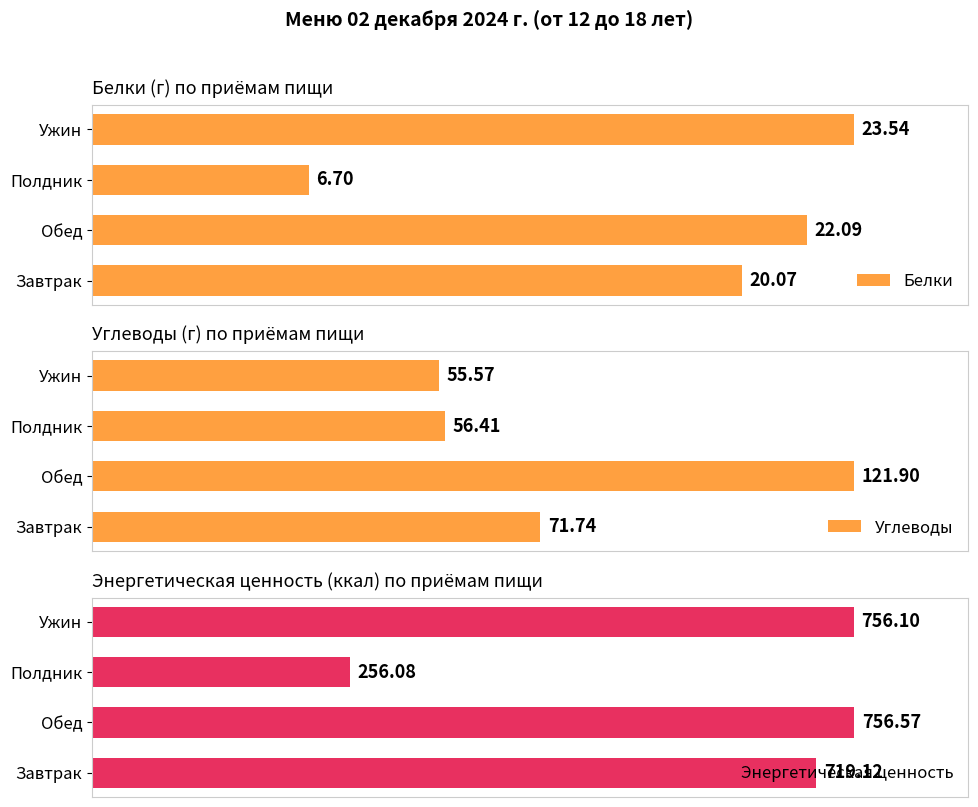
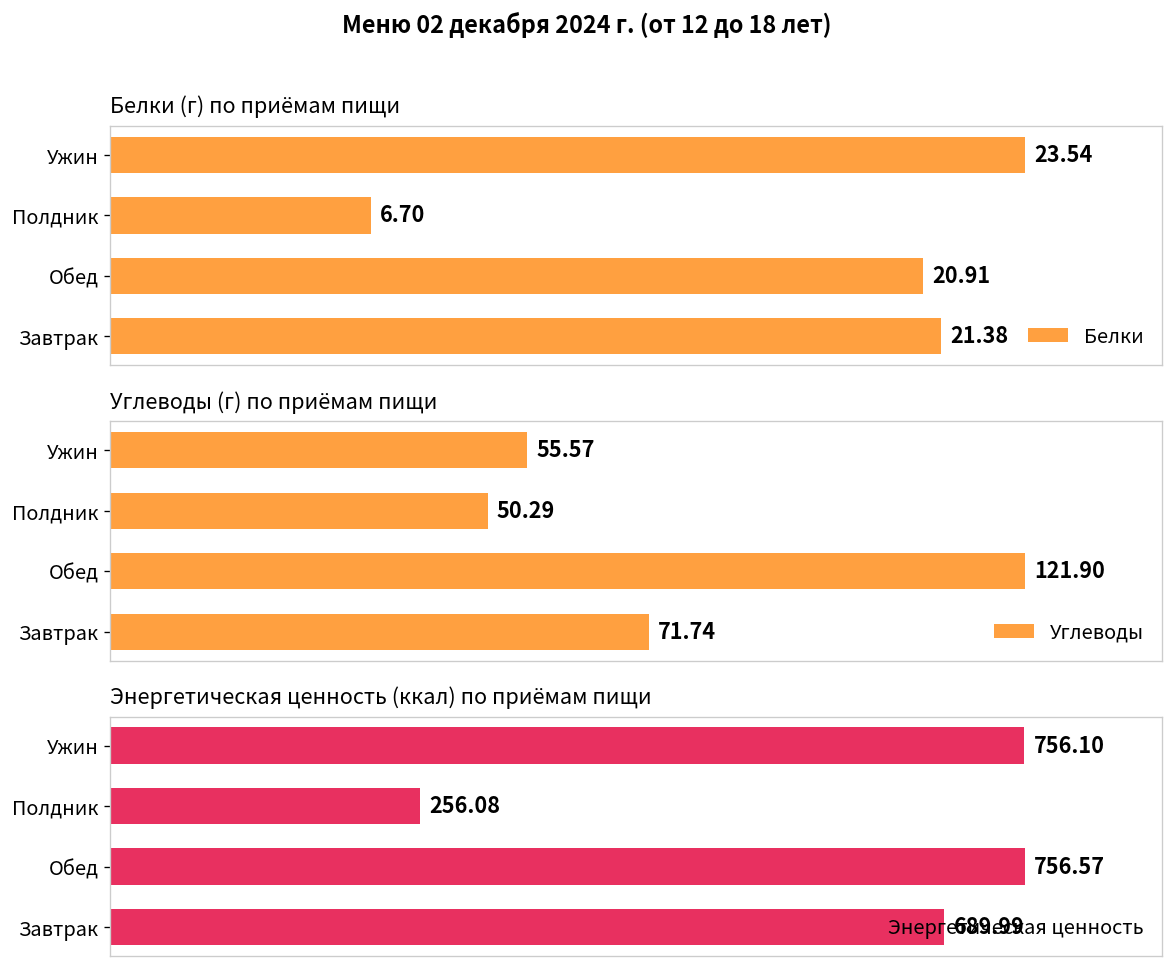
  {
    "Белки (г) по приёмам пищи": {
      "Ужин": 23.54,
      "Полдник": 6.70,
-     "Обед": 22.09,
-     "Завтрак": 20.07
+     "Обед": 20.91,
+     "Завтрак": 21.38
    },
    "Углеводы (г) по приёмам пищи": {
      "Ужин": 55.57,
-     "Полдник": 56.41,
+     "Полдник": 50.29,
      "Обед": 121.90,
      "Завтрак": 71.74
    },
    "Энергетическая ценность (ккал) по приёмам пищи": {
      "Ужин": 756.10,
      "Полдник": 256.08,
      "Обед": 756.57,
-     "Завтрак": 719.12
+     "Завтрак": 689.99
    }
  }
